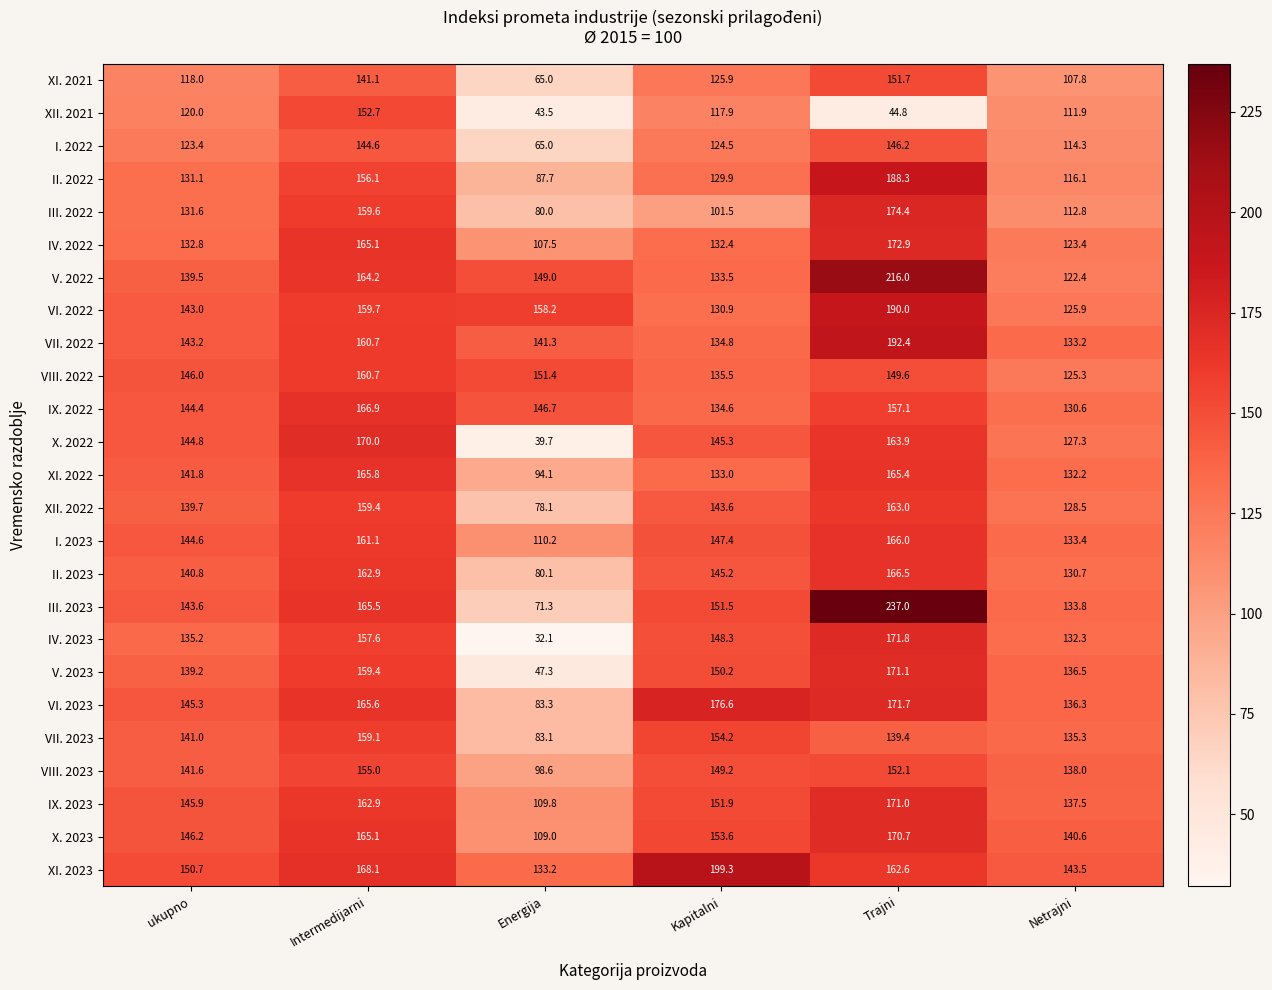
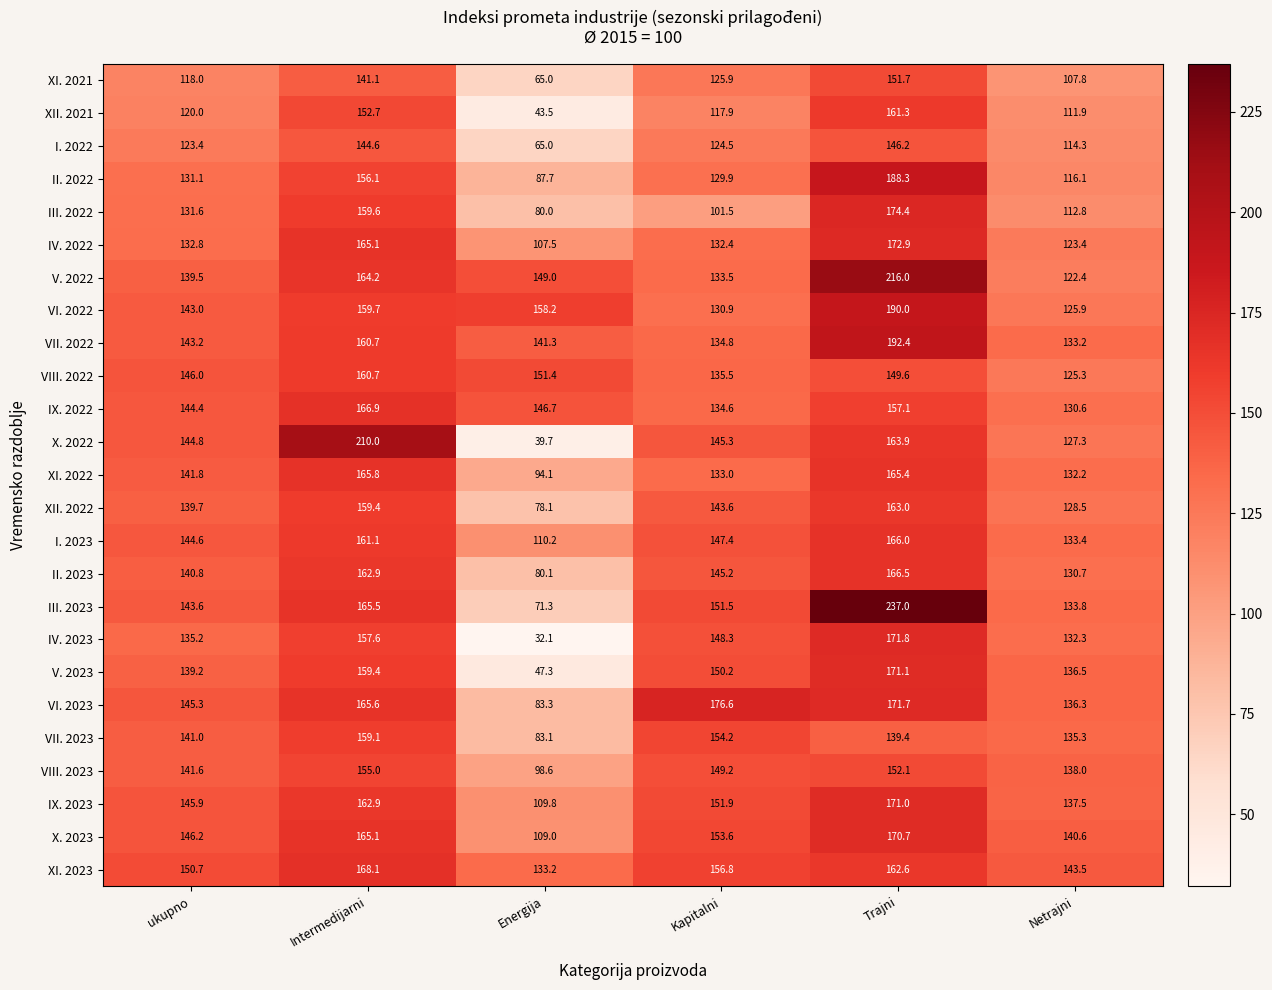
  {
    "XI. 2021": {
      "ukupno": 118.0,
      "Intermedijarni": 141.1,
      "Energija": 65.0,
      "Kapitalni": 125.9,
      "Trajni": 151.7,
      "Netrajni": 107.8
    },
    "XII. 2021": {
      "ukupno": 120.0,
      "Intermedijarni": 152.7,
      "Energija": 43.5,
      "Kapitalni": 117.9,
-     "Trajni": 44.8,
+     "Trajni": 161.3,
      "Netrajni": 111.9
    },
    "I. 2022": {
      "ukupno": 123.4,
      "Intermedijarni": 144.6,
      "Energija": 65.0,
      "Kapitalni": 124.5,
      "Trajni": 146.2,
      "Netrajni": 114.3
    },
    "II. 2022": {
      "ukupno": 131.1,
      "Intermedijarni": 156.1,
      "Energija": 87.7,
      "Kapitalni": 129.9,
      "Trajni": 188.3,
      "Netrajni": 116.1
    },
    "III. 2022": {
      "ukupno": 131.6,
      "Intermedijarni": 159.6,
      "Energija": 80.0,
      "Kapitalni": 101.5,
      "Trajni": 174.4,
      "Netrajni": 112.8
    },
    "IV. 2022": {
      "ukupno": 132.8,
      "Intermedijarni": 165.1,
      "Energija": 107.5,
      "Kapitalni": 132.4,
      "Trajni": 172.9,
      "Netrajni": 123.4
    },
    "V. 2022": {
      "ukupno": 139.5,
      "Intermedijarni": 164.2,
      "Energija": 149.0,
      "Kapitalni": 133.5,
      "Trajni": 216.0,
      "Netrajni": 122.4
    },
    "VI. 2022": {
      "ukupno": 143.0,
      "Intermedijarni": 159.7,
      "Energija": 158.2,
      "Kapitalni": 130.9,
      "Trajni": 190.0,
      "Netrajni": 125.9
    },
    "VII. 2022": {
      "ukupno": 143.2,
      "Intermedijarni": 160.7,
      "Energija": 141.3,
      "Kapitalni": 134.8,
      "Trajni": 192.4,
      "Netrajni": 133.2
    },
    "VIII. 2022": {
      "ukupno": 146.0,
      "Intermedijarni": 160.7,
      "Energija": 151.4,
      "Kapitalni": 135.5,
      "Trajni": 149.6,
      "Netrajni": 125.3
    },
    "IX. 2022": {
      "ukupno": 144.4,
      "Intermedijarni": 166.9,
      "Energija": 146.7,
      "Kapitalni": 134.6,
      "Trajni": 157.1,
      "Netrajni": 130.6
    },
    "X. 2022": {
      "ukupno": 144.8,
-     "Intermedijarni": 170.0,
+     "Intermedijarni": 210.0,
      "Energija": 39.7,
      "Kapitalni": 145.3,
      "Trajni": 163.9,
      "Netrajni": 127.3
    },
    "XI. 2022": {
      "ukupno": 141.8,
      "Intermedijarni": 165.8,
      "Energija": 94.1,
      "Kapitalni": 133.0,
      "Trajni": 165.4,
      "Netrajni": 132.2
    },
    "XII. 2022": {
      "ukupno": 139.7,
      "Intermedijarni": 159.4,
      "Energija": 78.1,
      "Kapitalni": 143.6,
      "Trajni": 163.0,
      "Netrajni": 128.5
    },
    "I. 2023": {
      "ukupno": 144.6,
      "Intermedijarni": 161.1,
      "Energija": 110.2,
      "Kapitalni": 147.4,
      "Trajni": 166.0,
      "Netrajni": 133.4
    },
    "II. 2023": {
      "ukupno": 140.8,
      "Intermedijarni": 162.9,
      "Energija": 80.1,
      "Kapitalni": 145.2,
      "Trajni": 166.5,
      "Netrajni": 130.7
    },
    "III. 2023": {
      "ukupno": 143.6,
      "Intermedijarni": 165.5,
      "Energija": 71.3,
      "Kapitalni": 151.5,
      "Trajni": 237.0,
      "Netrajni": 133.8
    },
    "IV. 2023": {
      "ukupno": 135.2,
      "Intermedijarni": 157.6,
      "Energija": 32.1,
      "Kapitalni": 148.3,
      "Trajni": 171.8,
      "Netrajni": 132.3
    },
    "V. 2023": {
      "ukupno": 139.2,
      "Intermedijarni": 159.4,
      "Energija": 47.3,
      "Kapitalni": 150.2,
      "Trajni": 171.1,
      "Netrajni": 136.5
    },
    "VI. 2023": {
      "ukupno": 145.3,
      "Intermedijarni": 165.6,
      "Energija": 83.3,
      "Kapitalni": 176.6,
      "Trajni": 171.7,
      "Netrajni": 136.3
    },
    "VII. 2023": {
      "ukupno": 141.0,
      "Intermedijarni": 159.1,
      "Energija": 83.1,
      "Kapitalni": 154.2,
      "Trajni": 139.4,
      "Netrajni": 135.3
    },
    "VIII. 2023": {
      "ukupno": 141.6,
      "Intermedijarni": 155.0,
      "Energija": 98.6,
      "Kapitalni": 149.2,
      "Trajni": 152.1,
      "Netrajni": 138.0
    },
    "IX. 2023": {
      "ukupno": 145.9,
      "Intermedijarni": 162.9,
      "Energija": 109.8,
      "Kapitalni": 151.9,
      "Trajni": 171.0,
      "Netrajni": 137.5
    },
    "X. 2023": {
      "ukupno": 146.2,
      "Intermedijarni": 165.1,
      "Energija": 109.0,
      "Kapitalni": 153.6,
      "Trajni": 170.7,
      "Netrajni": 140.6
    },
    "XI. 2023": {
      "ukupno": 150.7,
      "Intermedijarni": 168.1,
      "Energija": 133.2,
-     "Kapitalni": 199.3,
+     "Kapitalni": 156.8,
      "Trajni": 162.6,
      "Netrajni": 143.5
    }
  }
